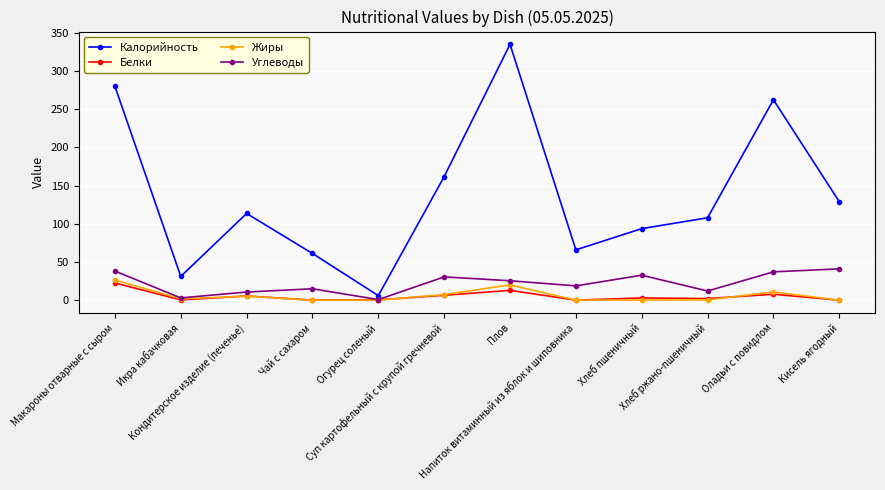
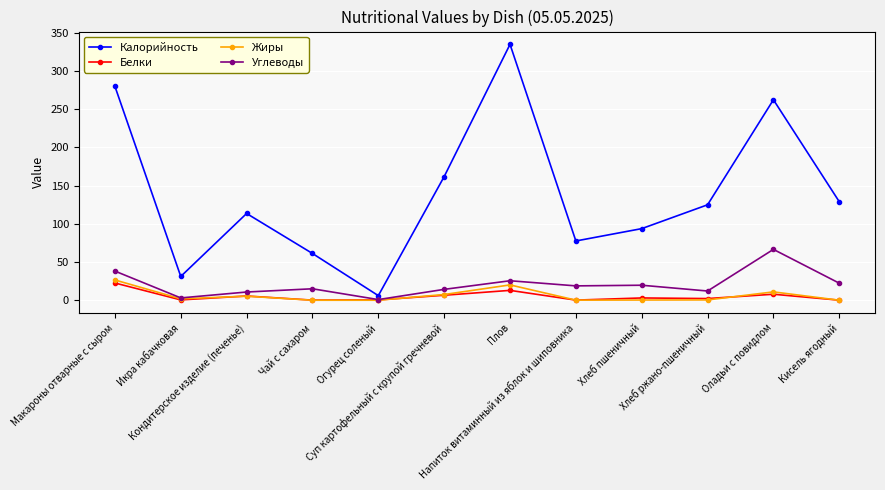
  {
    "Калорийность": {
      "Макароны отварные с сыром": 280,
      "Икра кабачковая": 30,
      "Кондитерское изделие (печенье)": 110,
      "Чай с сахаром": 60,
      "Огурец соленый": 10,
      "Суп картофельный с крупой гречневой": 160,
      "Плов": 330,
-     "Напиток витаминный из яблок и шиповника": 70,
+     "Напиток витаминный из яблок и шиповника": 80,
      "Хлеб пшеничный": 90,
-     "Хлеб ржано-пшеничный": 110,
+     "Хлеб ржано-пшеничный": 120,
      "Оладьи с повидлом": 260,
      "Кисель ягодный": 130
    },
    "Белки": {
      "Макароны отварные с сыром": 20,
      "Плов": 10
    },
    "Жиры": {
      "Макароны отварные с сыром": 30,
      "Плов": 20
    },
    "Углеводы": {
      "Макароны отварные с сыром": 40,
      "Кондитерское изделие (печенье)": 10,
      "Чай с сахаром": 20,
-     "Суп картофельный с крупой гречневой": 30,
+     "Суп картофельный с крупой гречневой": 10,
      "Плов": 30,
      "Напиток витаминный из яблок и шиповника": 20,
-     "Хлеб пшеничный": 30,
+     "Хлеб пшеничный": 20,
      "Хлеб ржано-пшеничный": 10,
-     "Оладьи с повидлом": 40,
-     "Кисель ягодный": 40
+     "Оладьи с повидлом": 70,
+     "Кисель ягодный": 20
    }
  }
